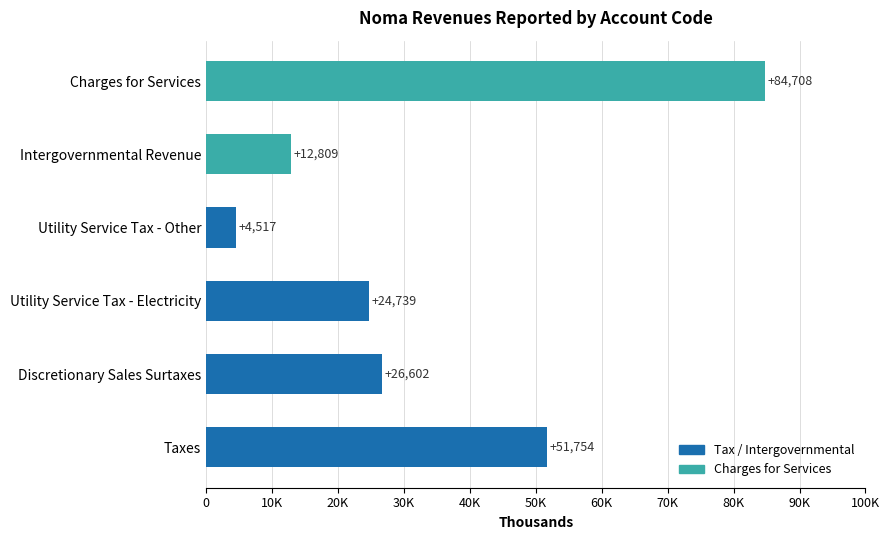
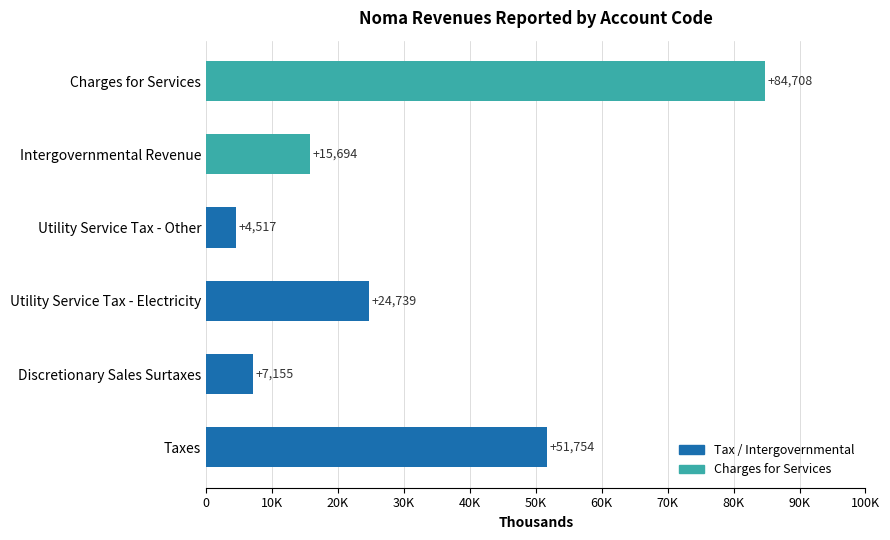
  {
    "Charges for Services": "+84,708",
-   "Intergovernmental Revenue": "+12,809",
+   "Intergovernmental Revenue": "+15,694",
    "Utility Service Tax - Other": "+4,517",
    "Utility Service Tax - Electricity": "+24,739",
-   "Discretionary Sales Surtaxes": "+26,602",
+   "Discretionary Sales Surtaxes": "+7,155",
    "Taxes": "+51,754"
  }
